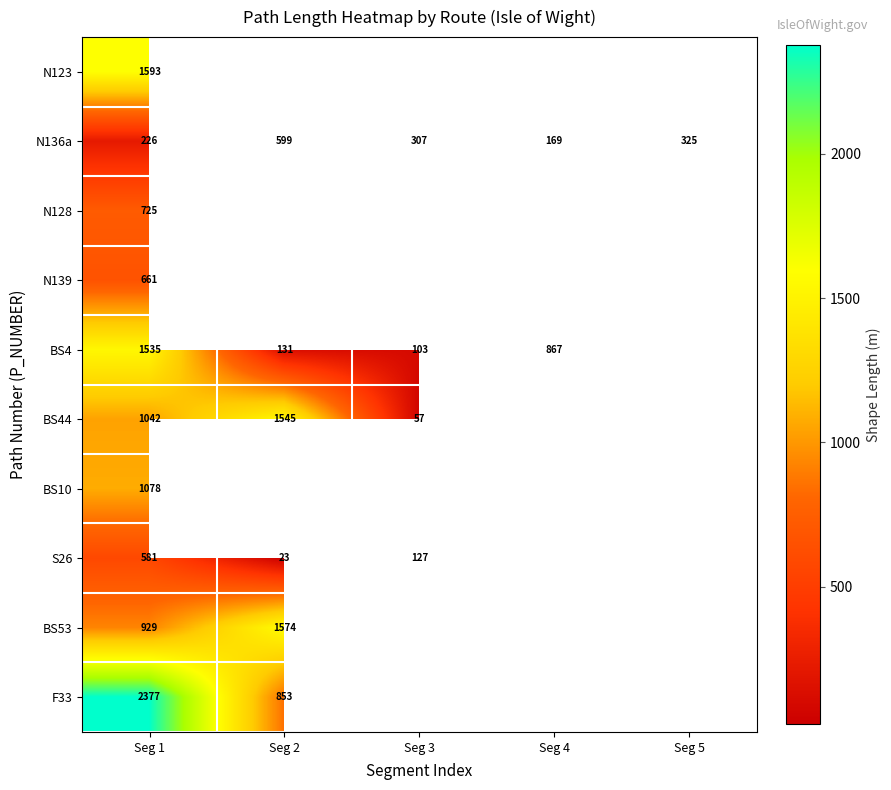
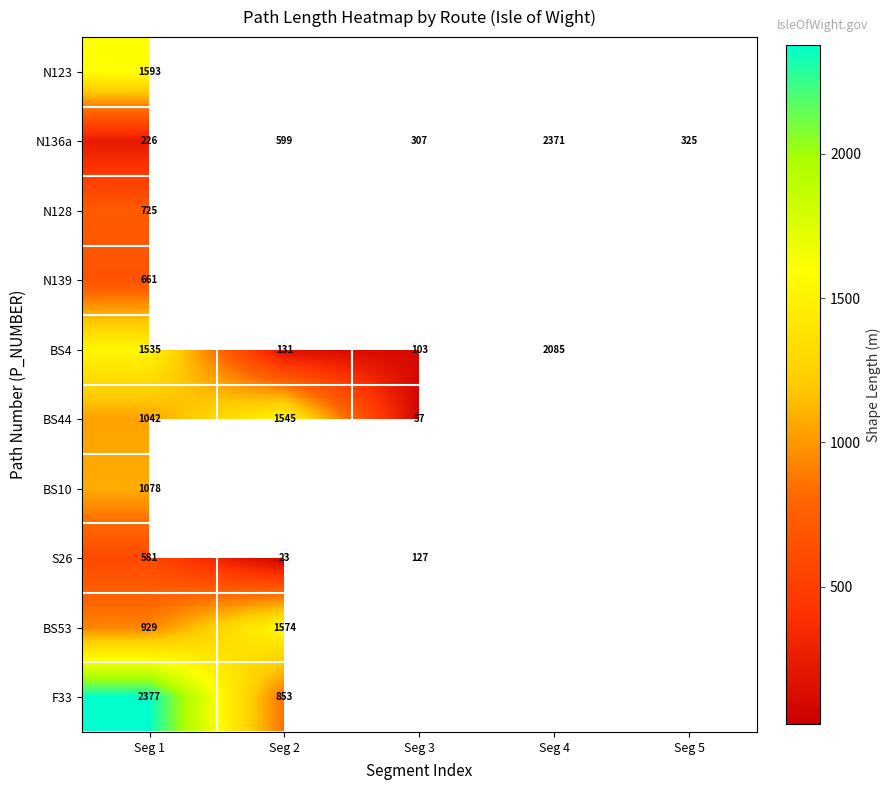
  {
    "N123": {
      "Seg 1": 1593
    },
    "N136a": {
      "Seg 1": 226,
      "Seg 2": 599,
      "Seg 3": 307,
-     "Seg 4": 169,
+     "Seg 4": 2371,
      "Seg 5": 325
    },
    "N128": {
      "Seg 1": 725
    },
    "N139": {
      "Seg 1": 661
    },
    "BS4": {
      "Seg 1": 1535,
      "Seg 2": 131,
      "Seg 3": 103,
-     "Seg 4": 867
+     "Seg 4": 2085
    },
    "BS44": {
      "Seg 1": 1042,
      "Seg 2": 1545,
      "Seg 3": 57
    },
    "BS10": {
      "Seg 1": 1078
    },
    "S26": {
      "Seg 1": 581,
      "Seg 2": 23,
      "Seg 3": 127
    },
    "BS53": {
      "Seg 1": 929,
      "Seg 2": 1574
    },
    "F33": {
      "Seg 1": 2377,
      "Seg 2": 853
    }
  }
